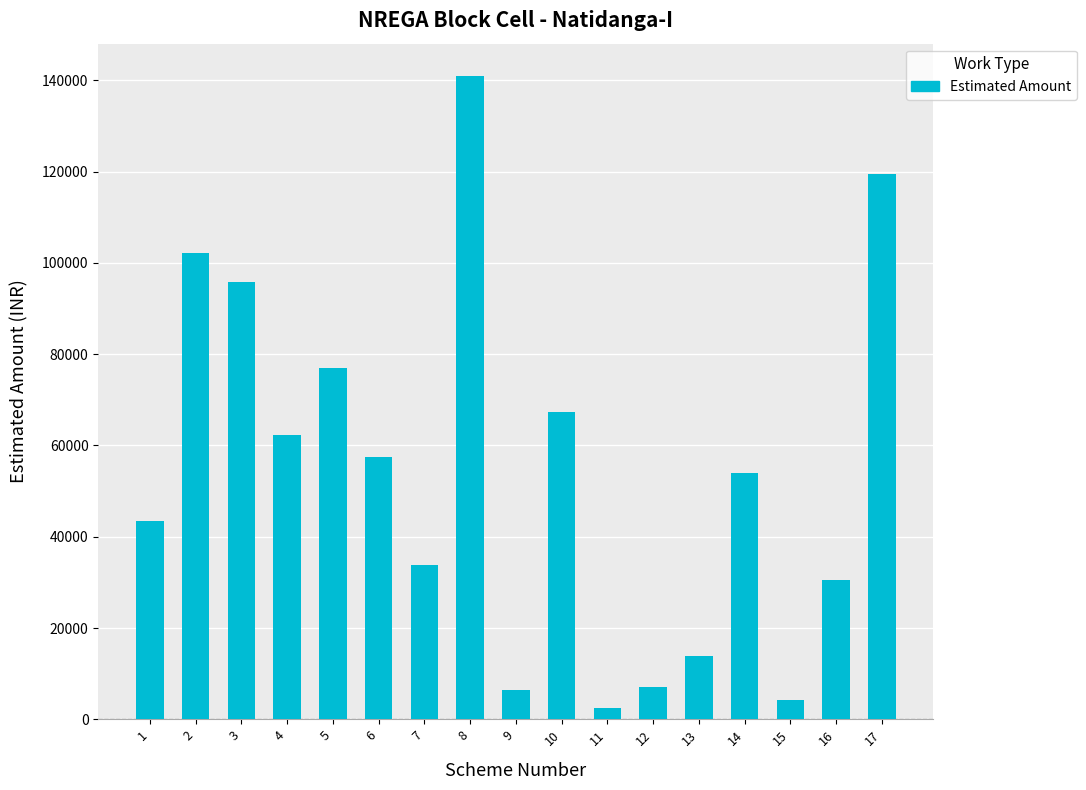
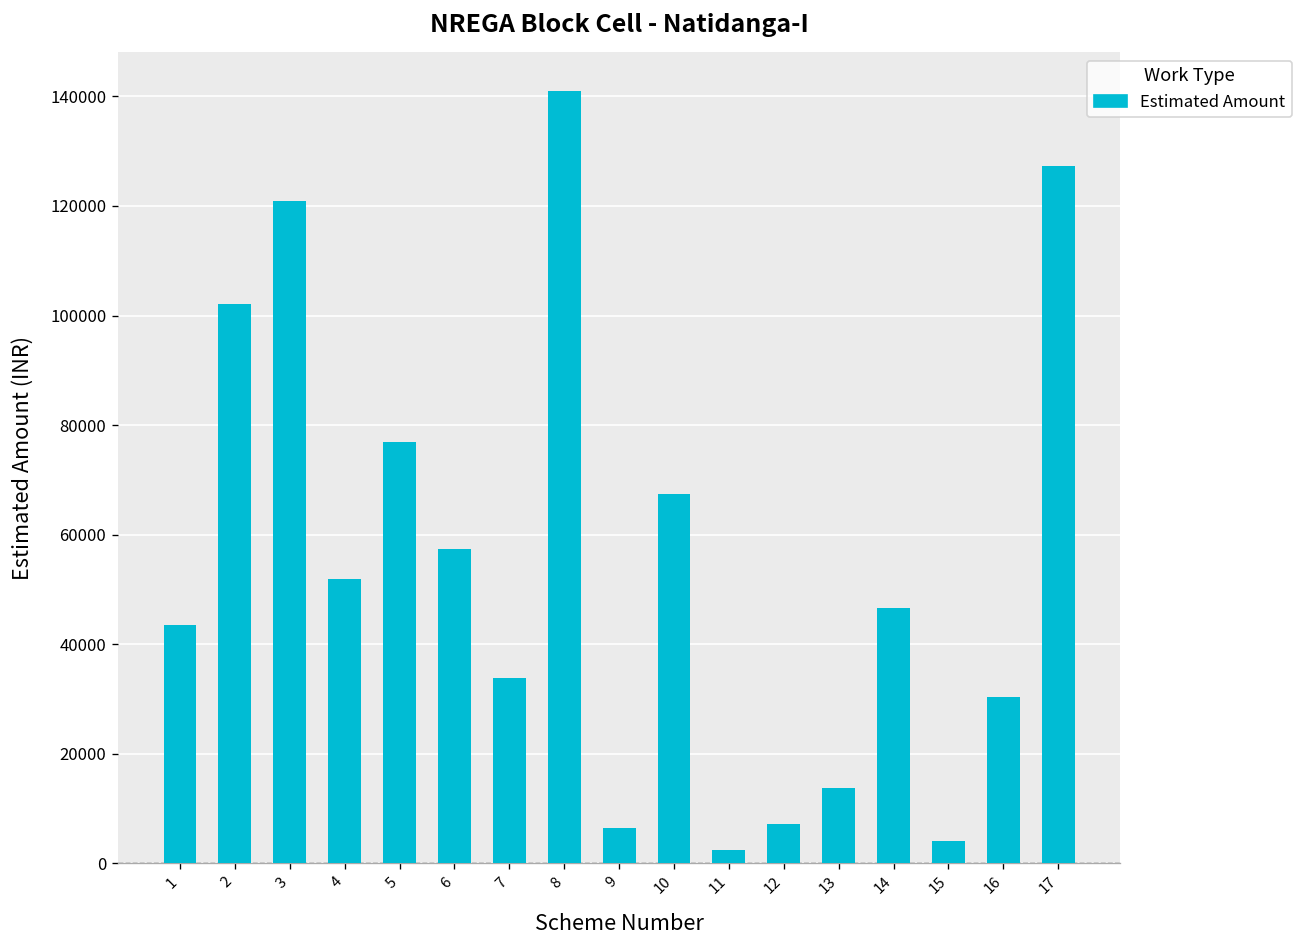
  {
    "1": 44000,
    "2": 102000,
-   "3": 96000,
-   "4": 62000,
+   "3": 121000,
+   "4": 52000,
    "5": 77000,
    "6": 57000,
    "7": 34000,
    "8": 141000,
    "9": 7000,
    "10": 67000,
    "11": 2000,
    "12": 7000,
    "13": 14000,
-   "14": 54000,
+   "14": 47000,
    "15": 4000,
    "16": 30000,
-   "17": 119000
+   "17": 127000
  }
